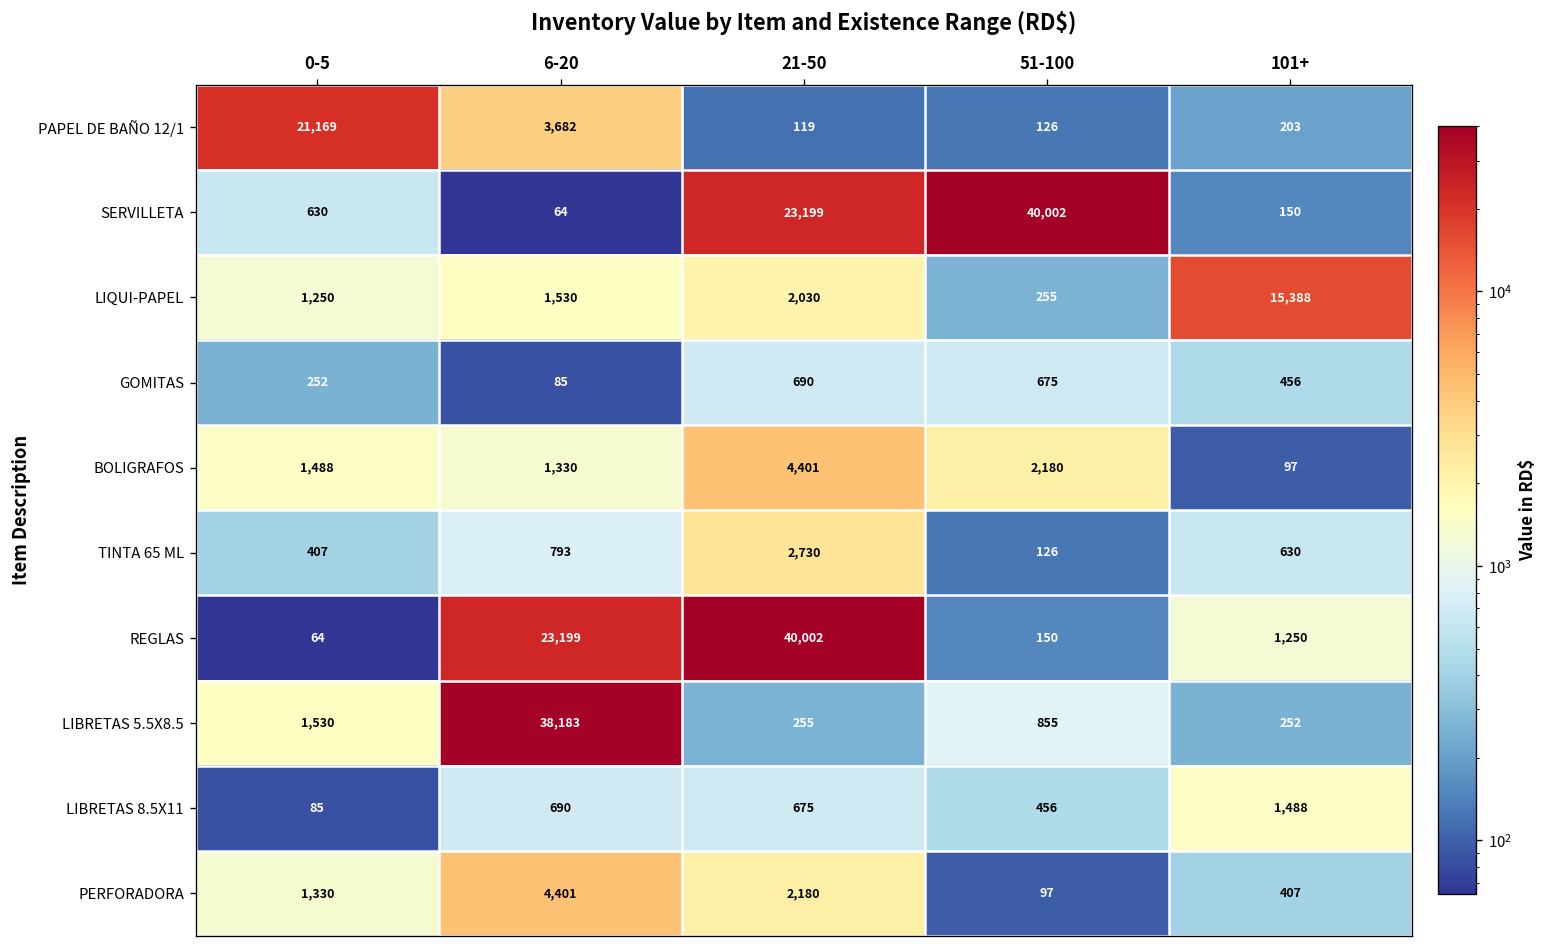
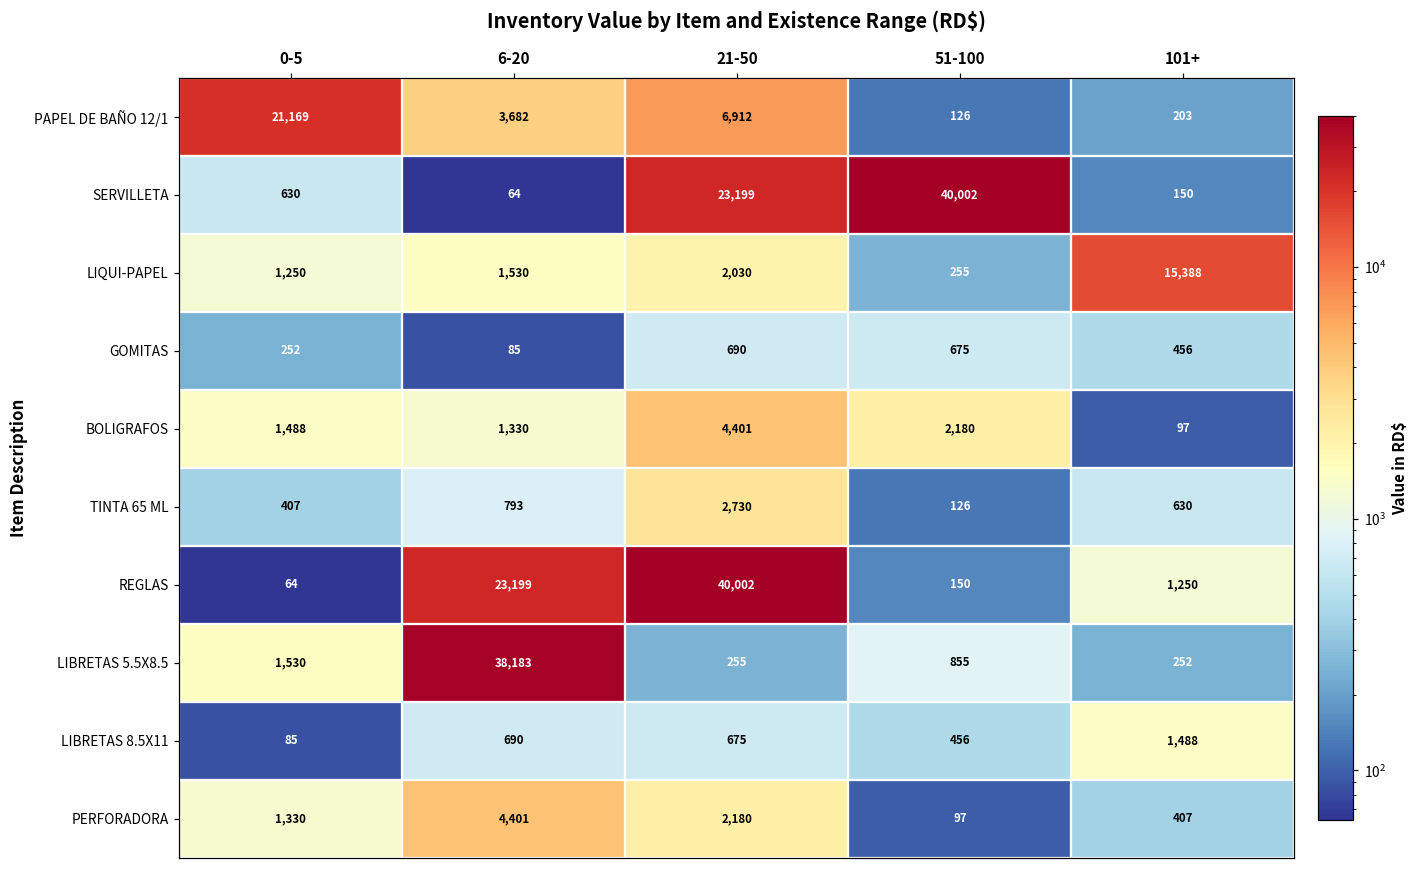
  {
    "PAPEL DE BAÑO 12/1": {
      "0-5": "21,169",
      "6-20": "3,682",
-     "21-50": "119",
+     "21-50": "6,912",
      "51-100": "126",
      "101+": "203"
    },
    "SERVILLETA": {
      "0-5": "630",
      "6-20": "64",
      "21-50": "23,199",
      "51-100": "40,002",
      "101+": "150"
    },
    "LIQUI-PAPEL": {
      "0-5": "1,250",
      "6-20": "1,530",
      "21-50": "2,030",
      "51-100": "255",
      "101+": "15,388"
    },
    "GOMITAS": {
      "0-5": "252",
      "6-20": "85",
      "21-50": "690",
      "51-100": "675",
      "101+": "456"
    },
    "BOLIGRAFOS": {
      "0-5": "1,488",
      "6-20": "1,330",
      "21-50": "4,401",
      "51-100": "2,180",
      "101+": "97"
    },
    "TINTA 65 ML": {
      "0-5": "407",
      "6-20": "793",
      "21-50": "2,730",
      "51-100": "126",
      "101+": "630"
    },
    "REGLAS": {
      "0-5": "64",
      "6-20": "23,199",
      "21-50": "40,002",
      "51-100": "150",
      "101+": "1,250"
    },
    "LIBRETAS 5.5X8.5": {
      "0-5": "1,530",
      "6-20": "38,183",
      "21-50": "255",
      "51-100": "855",
      "101+": "252"
    },
    "LIBRETAS 8.5X11": {
      "0-5": "85",
      "6-20": "690",
      "21-50": "675",
      "51-100": "456",
      "101+": "1,488"
    },
    "PERFORADORA": {
      "0-5": "1,330",
      "6-20": "4,401",
      "21-50": "2,180",
      "51-100": "97",
      "101+": "407"
    }
  }
